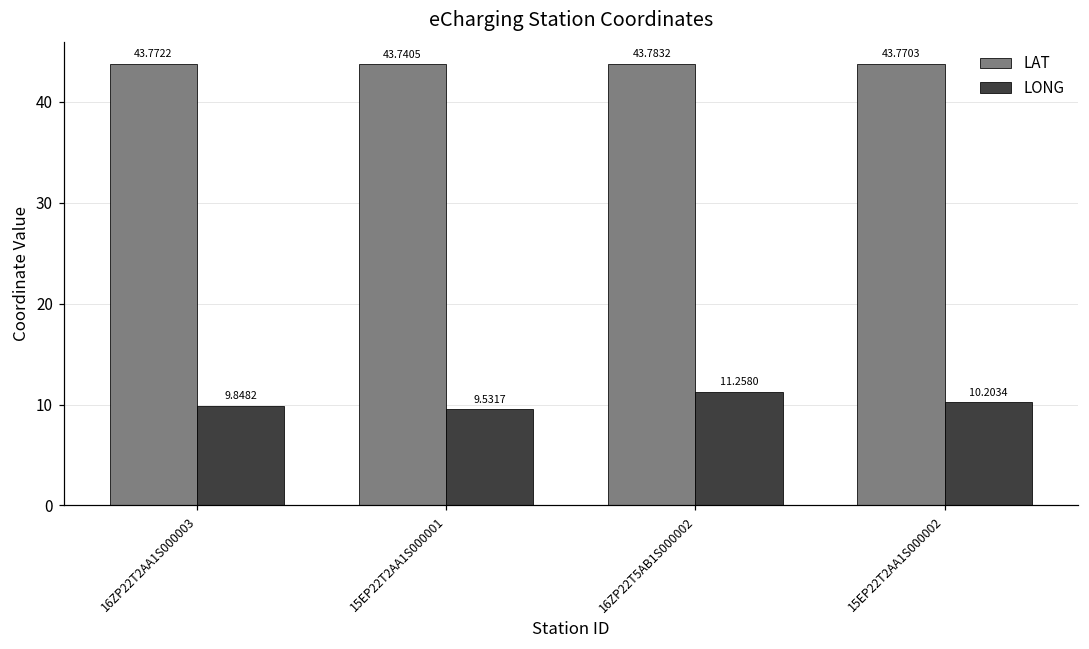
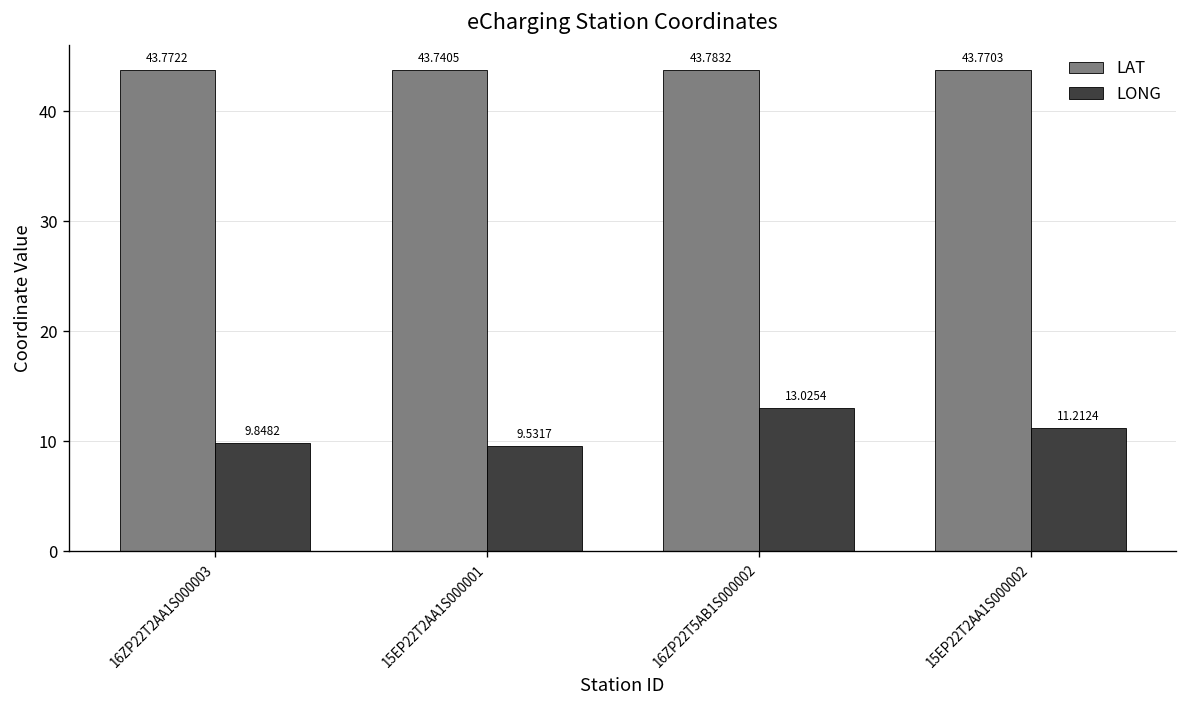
  {
    "LAT": {
      "16ZP22T2AA1S000003": 43.7722,
      "15EP22T2AA1S000001": 43.7405,
      "16ZP22T5AB1S000002": 43.7832,
      "15EP22T2AA1S000002": 43.7703
    },
    "LONG": {
      "16ZP22T2AA1S000003": 9.8482,
      "15EP22T2AA1S000001": 9.5317,
-     "16ZP22T5AB1S000002": 11.2580,
-     "15EP22T2AA1S000002": 10.2034
+     "16ZP22T5AB1S000002": 13.0254,
+     "15EP22T2AA1S000002": 11.2124
    }
  }
